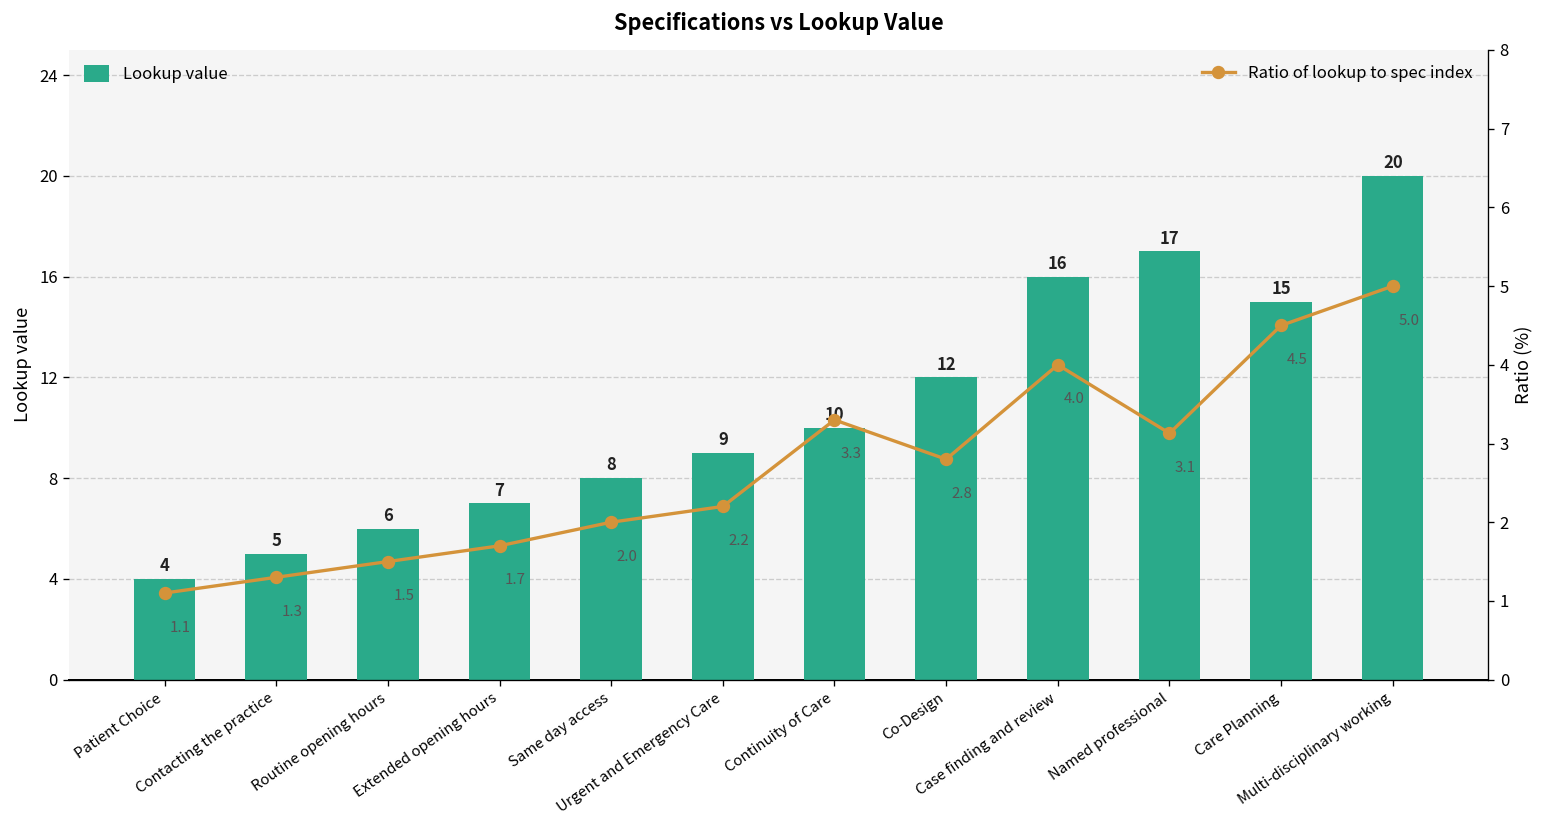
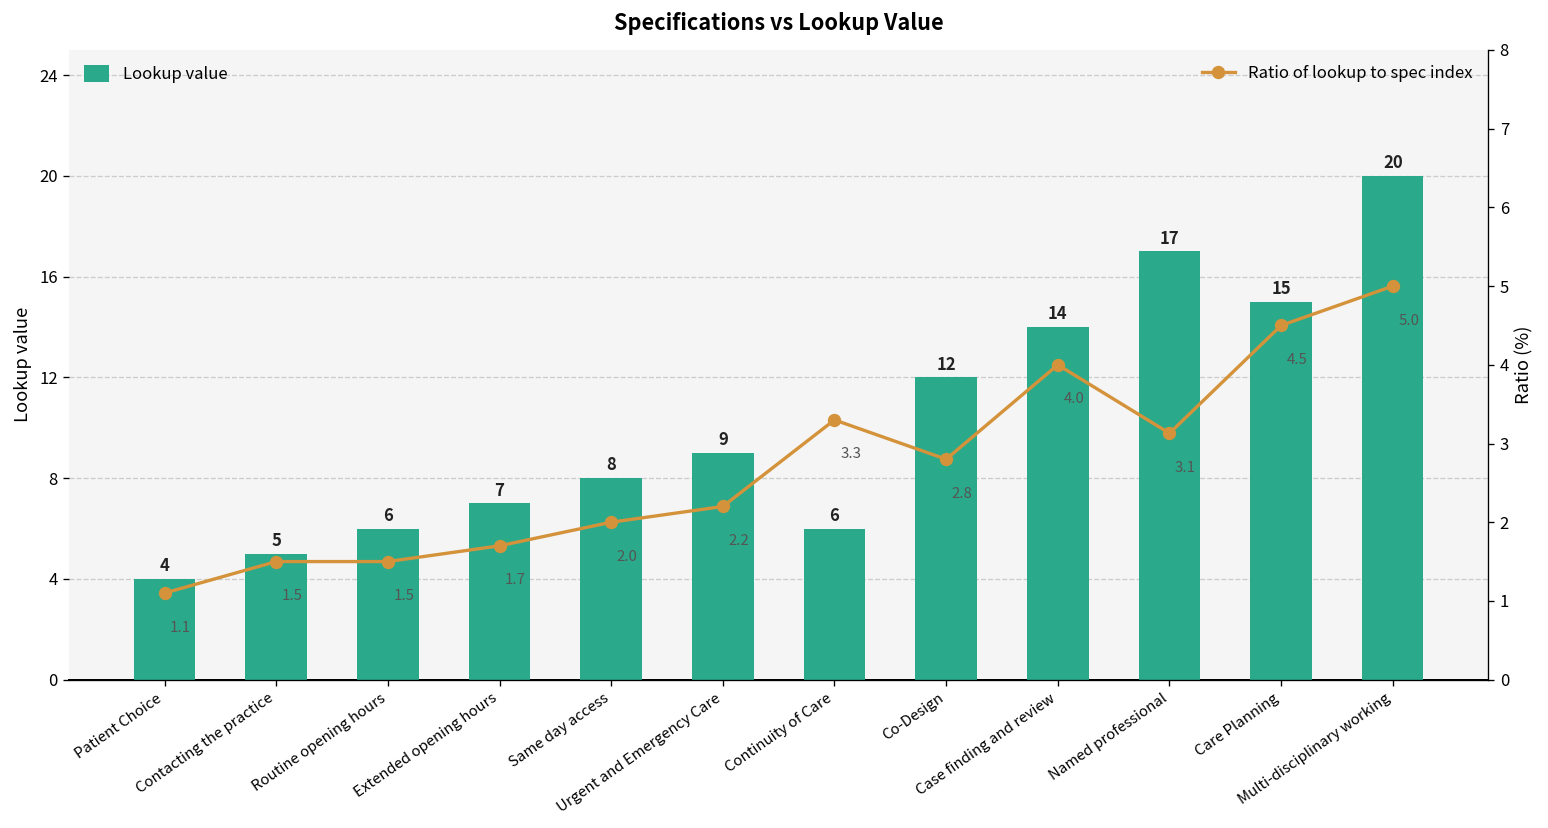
  {
    "Lookup value": {
      "Patient Choice": 4,
      "Contacting the practice": 5,
      "Routine opening hours": 6,
      "Extended opening hours": 7,
      "Same day access": 8,
      "Urgent and Emergency Care": 9,
-     "Continuity of Care": 10,
+     "Continuity of Care": 6,
      "Co-Design": 12,
-     "Case finding and review": 16,
+     "Case finding and review": 14,
      "Named professional": 17,
      "Care Planning": 15,
      "Multi-disciplinary working": 20
    },
    "Ratio of lookup to spec index": {
      "Patient Choice": 1.1,
-     "Contacting the practice": 1.3,
+     "Contacting the practice": 1.5,
      "Routine opening hours": 1.5,
      "Extended opening hours": 1.7,
      "Same day access": 2.0,
      "Urgent and Emergency Care": 2.2,
      "Continuity of Care": 3.3,
      "Co-Design": 2.8,
      "Case finding and review": 4.0,
      "Named professional": 3.1,
      "Care Planning": 4.5,
      "Multi-disciplinary working": 5.0
    }
  }
